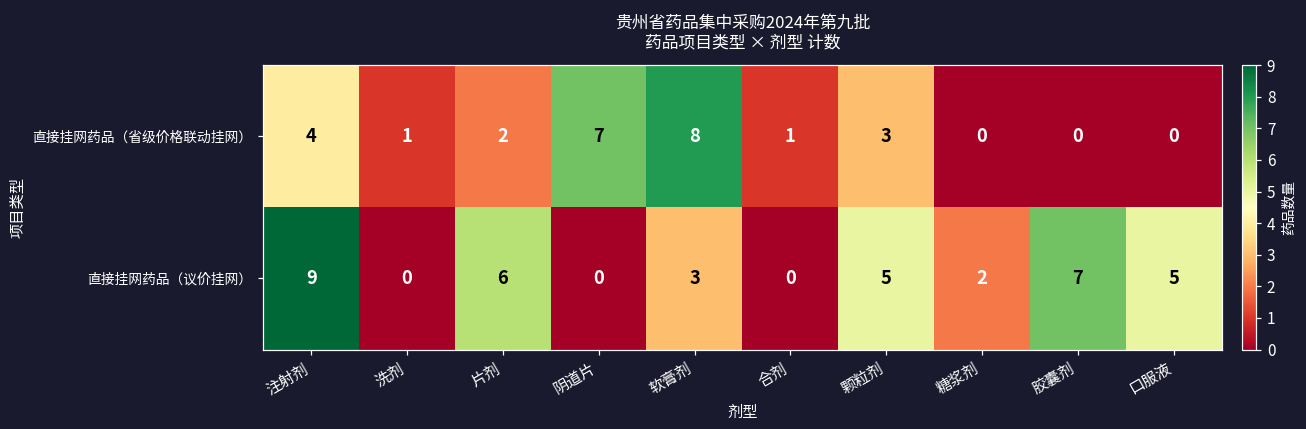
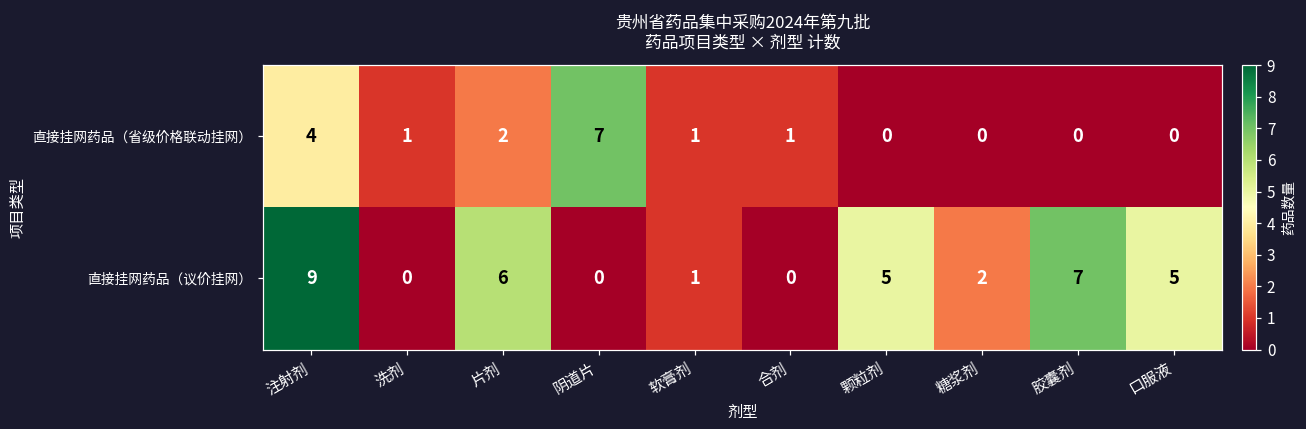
  {
    "直接挂网药品（省级价格联动挂网）": {
      "注射剂": 4,
      "洗剂": 1,
      "片剂": 2,
      "阴道片": 7,
-     "软膏剂": 8,
+     "软膏剂": 1,
      "合剂": 1,
-     "颗粒剂": 3,
+     "颗粒剂": 0,
      "糖浆剂": 0,
      "胶囊剂": 0,
      "口服液": 0
    },
    "直接挂网药品（议价挂网）": {
      "注射剂": 9,
      "洗剂": 0,
      "片剂": 6,
      "阴道片": 0,
-     "软膏剂": 3,
+     "软膏剂": 1,
      "合剂": 0,
      "颗粒剂": 5,
      "糖浆剂": 2,
      "胶囊剂": 7,
      "口服液": 5
    }
  }
